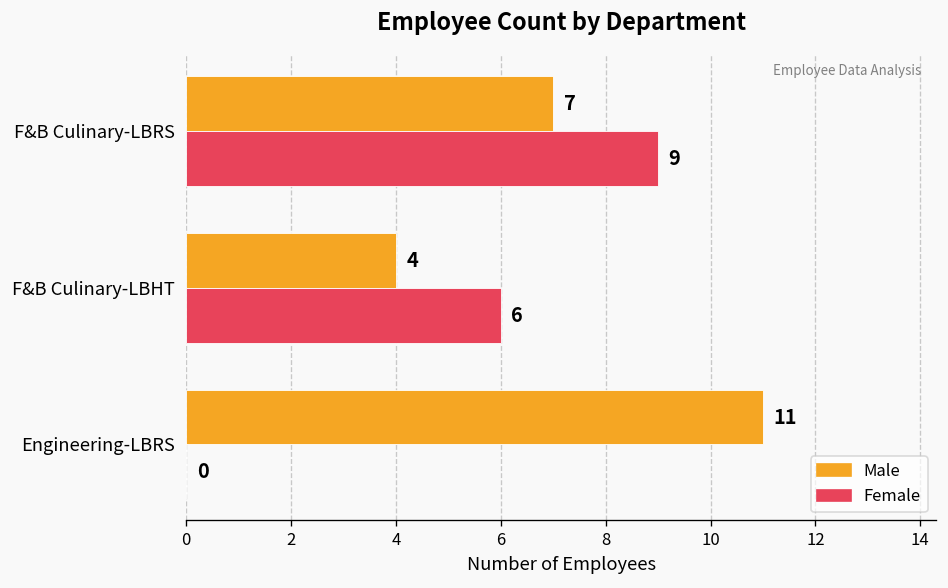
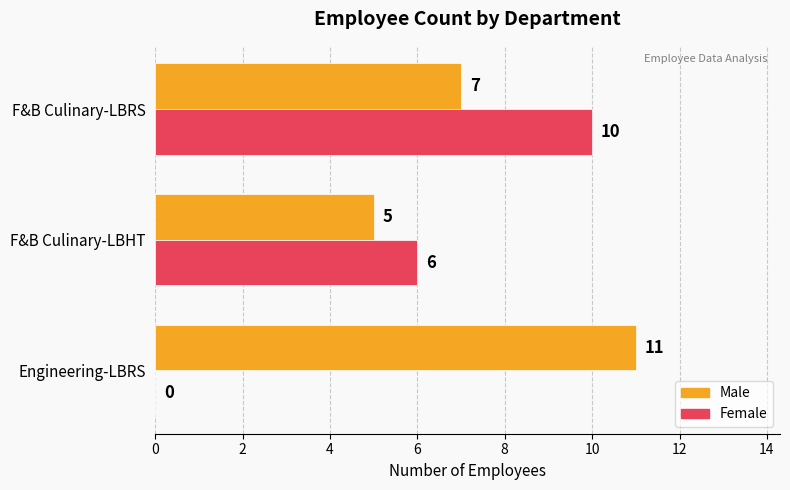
  {
    "Male": {
      "F&B Culinary-LBRS": 7,
-     "F&B Culinary-LBHT": 4,
+     "F&B Culinary-LBHT": 5,
      "Engineering-LBRS": 11
    },
    "Female": {
-     "F&B Culinary-LBRS": 9,
+     "F&B Culinary-LBRS": 10,
      "F&B Culinary-LBHT": 6,
      "Engineering-LBRS": 0
    }
  }
